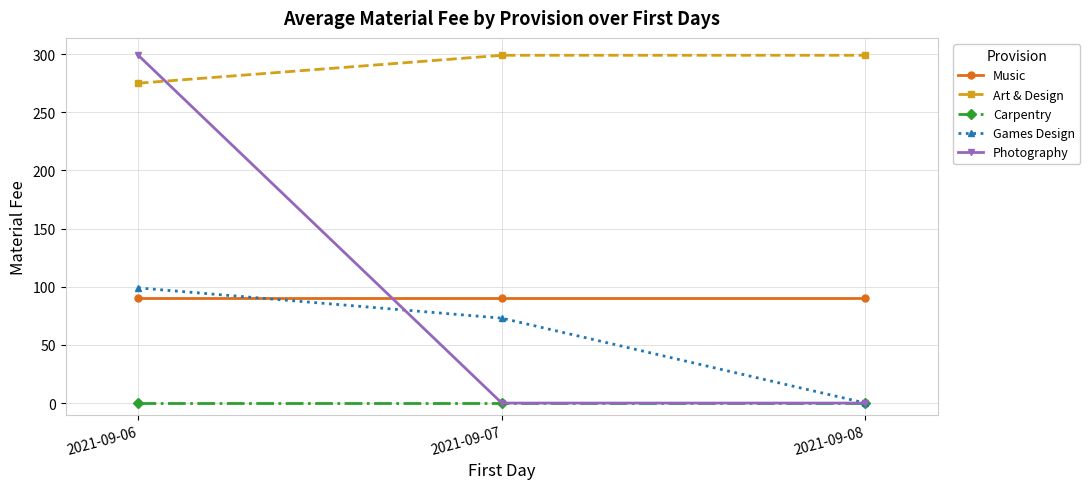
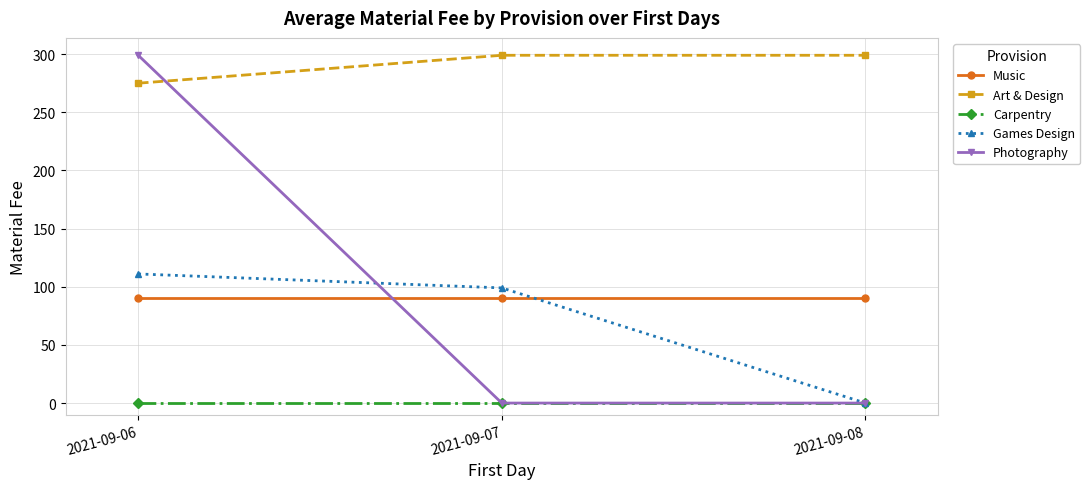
  {
    "Carpentry": {
      "2021-09-06": 0
    },
    "Games Design": {
-     "2021-09-06": 99,
-     "2021-09-07": 73
+     "2021-09-06": 111,
+     "2021-09-07": 99
    },
    "Photography": {
      "2021-09-06": 299
    }
  }
